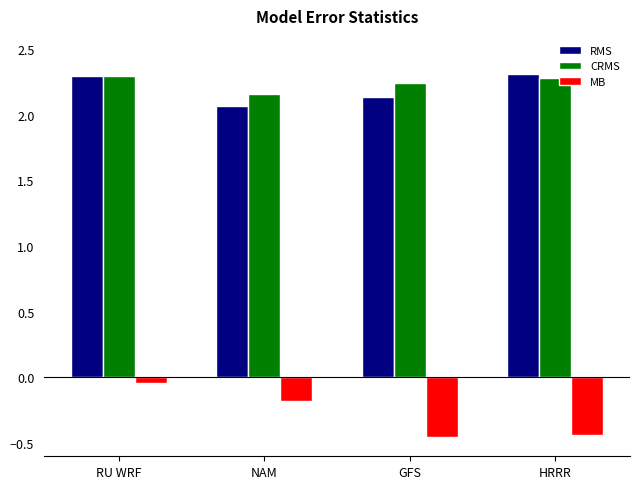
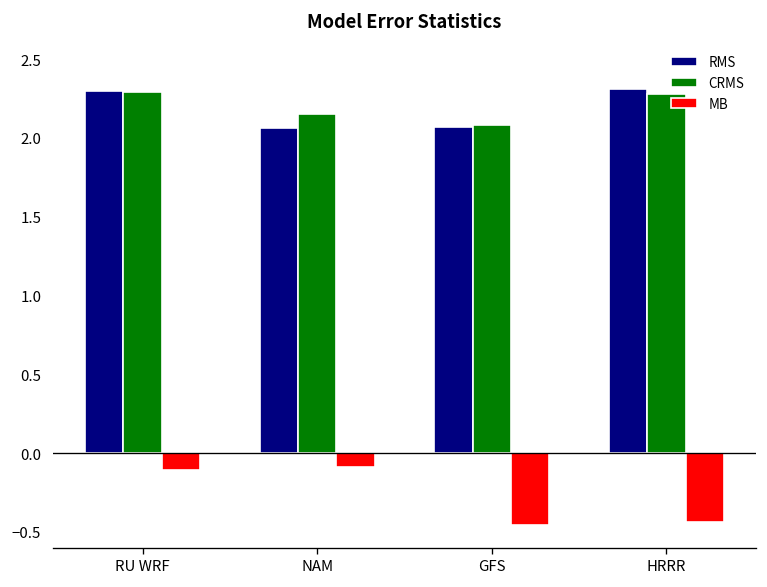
  {
    "RMS": {
      "RU WRF": 2.30,
      "NAM": 2.06,
-     "GFS": 2.13,
+     "GFS": 2.07,
      "HRRR": 2.31
    },
    "CRMS": {
      "RU WRF": 2.29,
      "NAM": 2.15,
-     "GFS": 2.24,
+     "GFS": 2.08,
      "HRRR": 2.28
    },
    "MB": {
-     "RU WRF": -0.04,
-     "NAM": -0.18,
+     "RU WRF": -0.11,
+     "NAM": -0.09,
      "GFS": -0.46,
      "HRRR": -0.44
    }
  }
